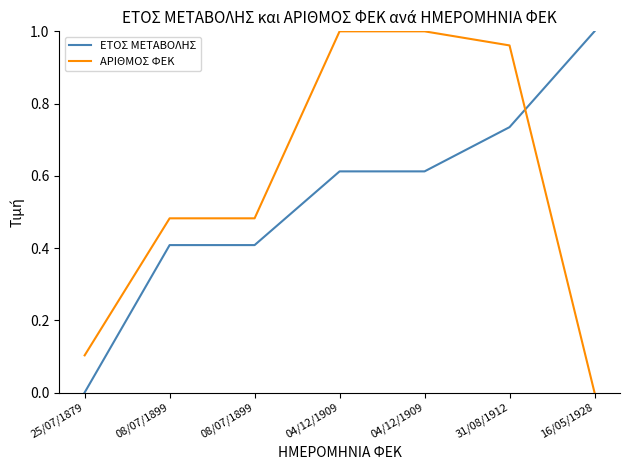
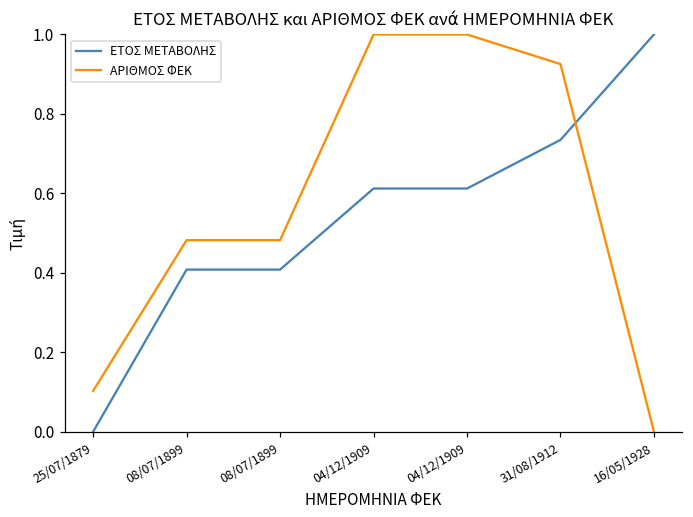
  {
    "ΕΤΟΣ ΜΕΤΑΒΟΛΗΣ": {
      "25/07/1879": 0.00,
      "31/08/1912": 0.73,
      "16/05/1928": 1.00
    },
    "ΑΡΙΘΜΟΣ ΦΕΚ": {
      "25/07/1879": 0.10,
-     "31/08/1912": 0.96,
+     "31/08/1912": 0.93,
      "16/05/1928": 0.00
    }
  }
